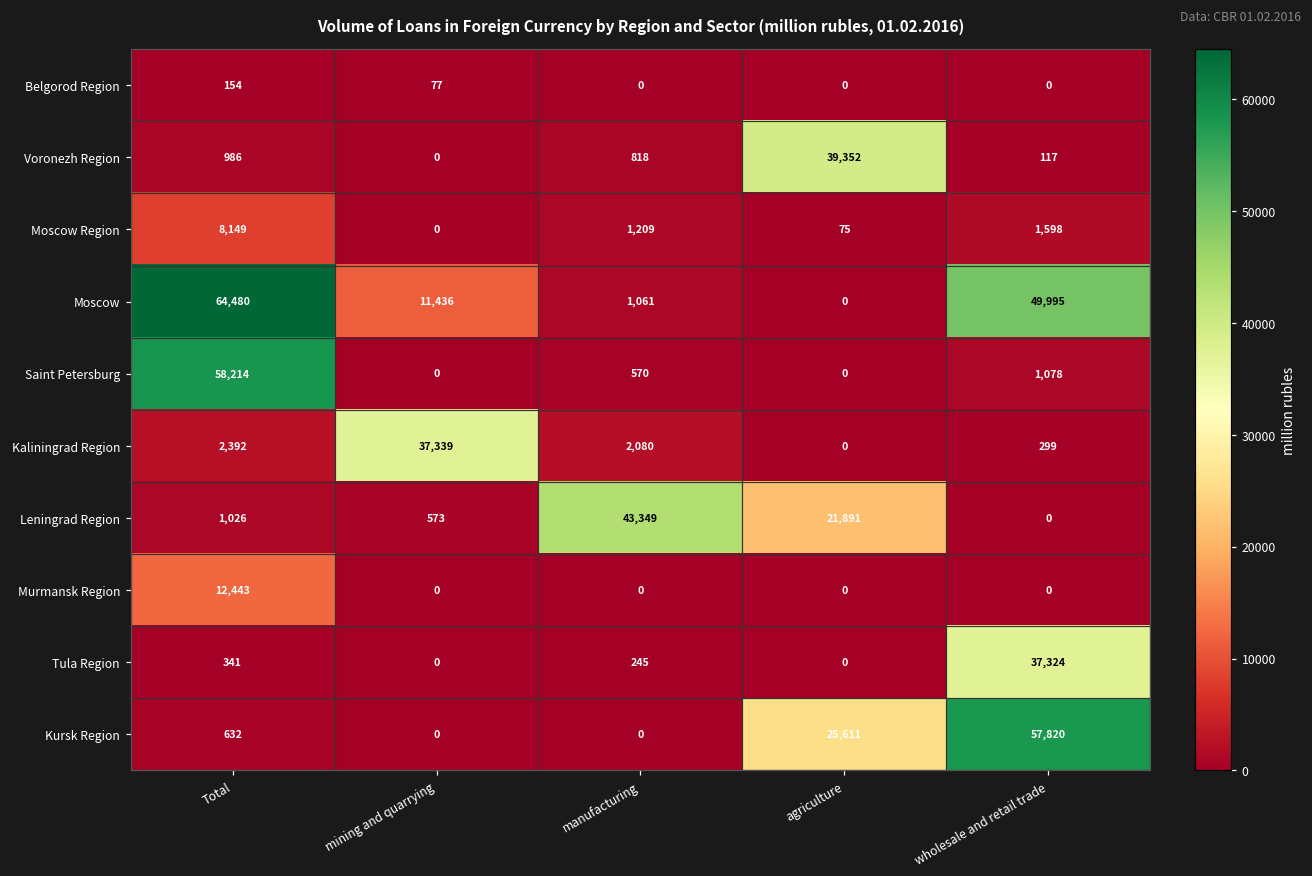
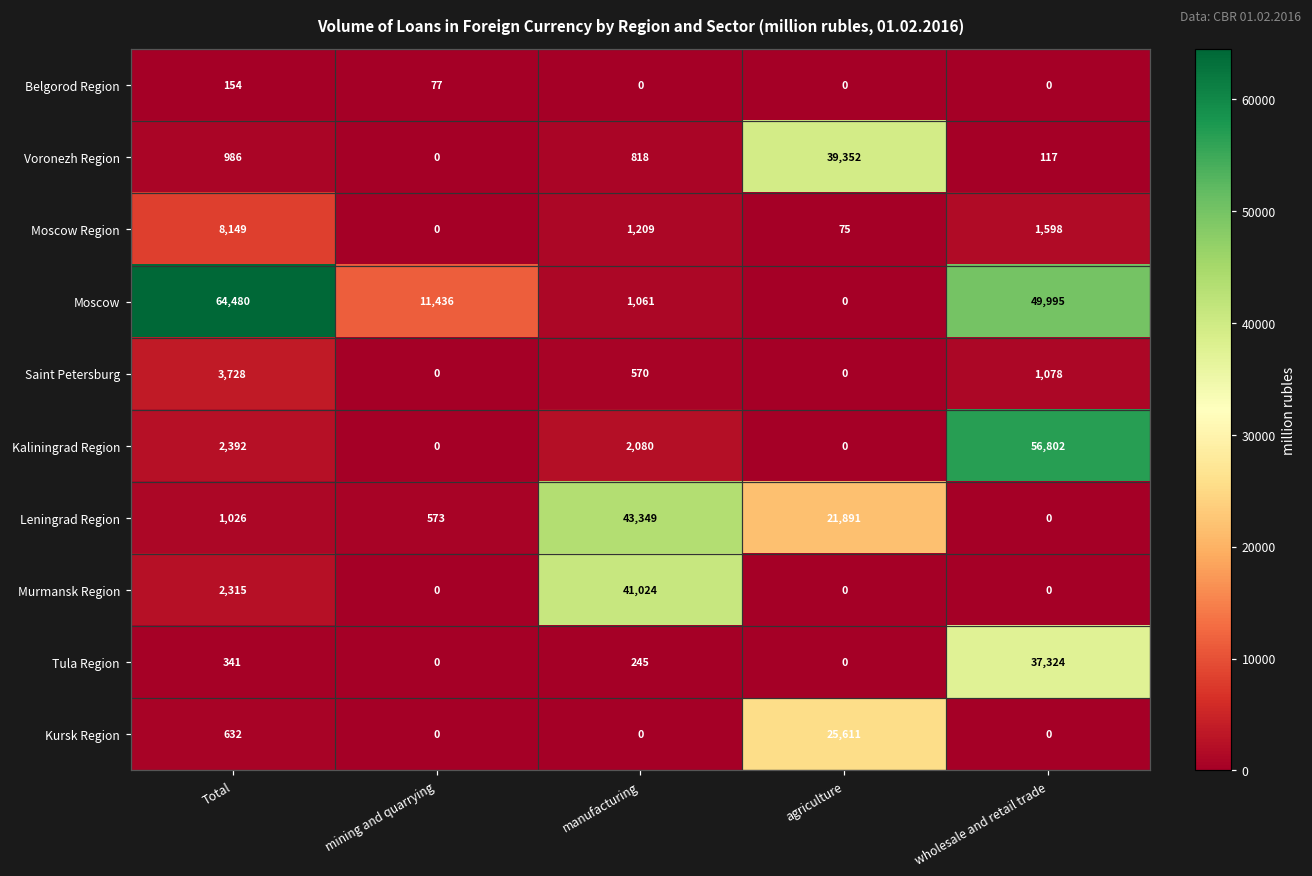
  {
    "Belgorod Region": {
      "Total": "154",
      "mining and quarrying": "77",
      "manufacturing": "0",
      "agriculture": "0",
      "wholesale and retail trade": "0"
    },
    "Voronezh Region": {
      "Total": "986",
      "mining and quarrying": "0",
      "manufacturing": "818",
      "agriculture": "39,352",
      "wholesale and retail trade": "117"
    },
    "Moscow Region": {
      "Total": "8,149",
      "mining and quarrying": "0",
      "manufacturing": "1,209",
      "agriculture": "75",
      "wholesale and retail trade": "1,598"
    },
    "Moscow": {
      "Total": "64,480",
      "mining and quarrying": "11,436",
      "manufacturing": "1,061",
      "agriculture": "0",
      "wholesale and retail trade": "49,995"
    },
    "Saint Petersburg": {
-     "Total": "58,214",
+     "Total": "3,728",
      "mining and quarrying": "0",
      "manufacturing": "570",
      "agriculture": "0",
      "wholesale and retail trade": "1,078"
    },
    "Kaliningrad Region": {
      "Total": "2,392",
-     "mining and quarrying": "37,339",
+     "mining and quarrying": "0",
      "manufacturing": "2,080",
      "agriculture": "0",
-     "wholesale and retail trade": "299"
+     "wholesale and retail trade": "56,802"
    },
    "Leningrad Region": {
      "Total": "1,026",
      "mining and quarrying": "573",
      "manufacturing": "43,349",
      "agriculture": "21,891",
      "wholesale and retail trade": "0"
    },
    "Murmansk Region": {
-     "Total": "12,443",
+     "Total": "2,315",
      "mining and quarrying": "0",
-     "manufacturing": "0",
+     "manufacturing": "41,024",
      "agriculture": "0",
      "wholesale and retail trade": "0"
    },
    "Tula Region": {
      "Total": "341",
      "mining and quarrying": "0",
      "manufacturing": "245",
      "agriculture": "0",
      "wholesale and retail trade": "37,324"
    },
    "Kursk Region": {
      "Total": "632",
      "mining and quarrying": "0",
      "manufacturing": "0",
      "agriculture": "25,611",
-     "wholesale and retail trade": "57,820"
+     "wholesale and retail trade": "0"
    }
  }
